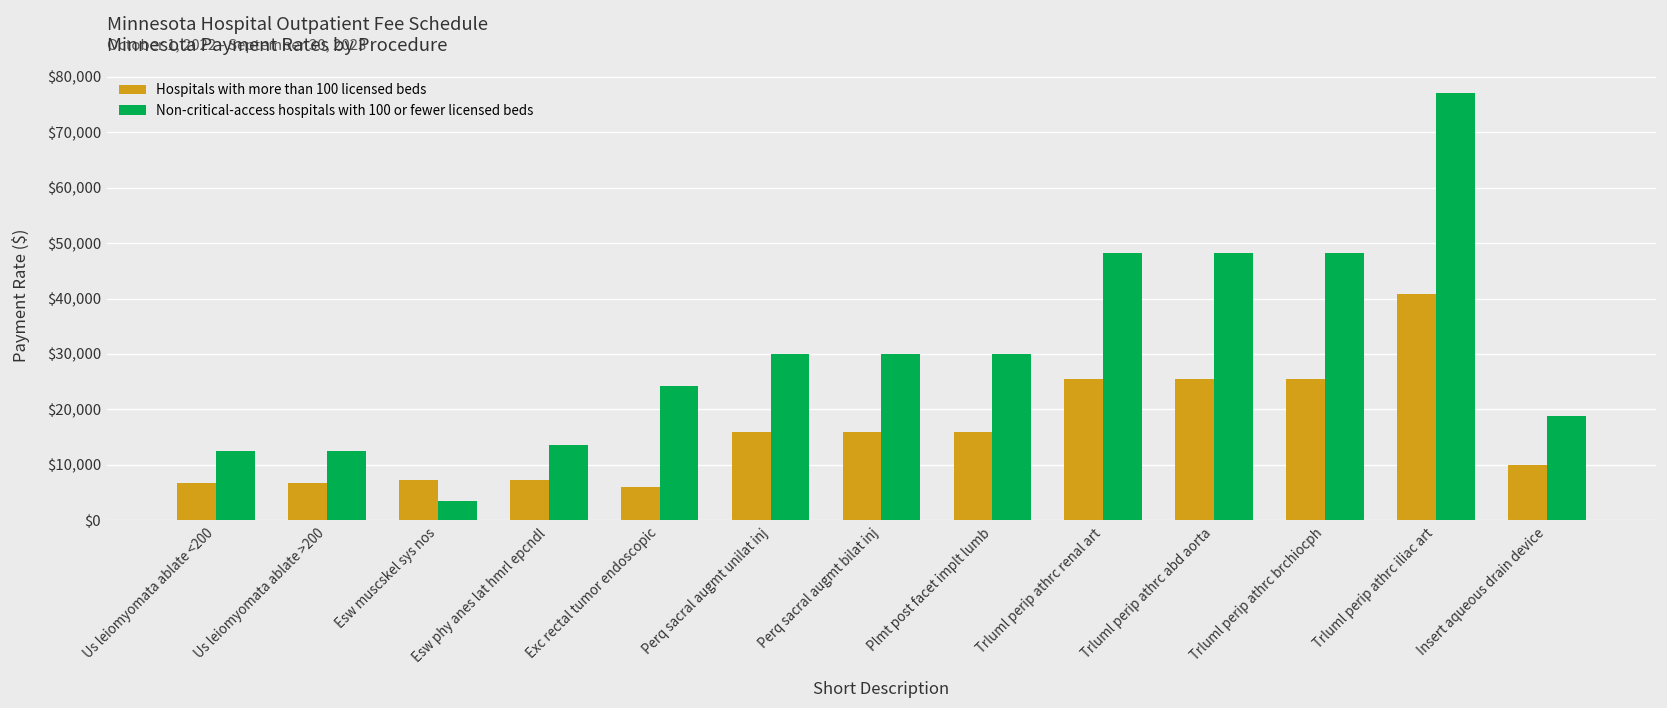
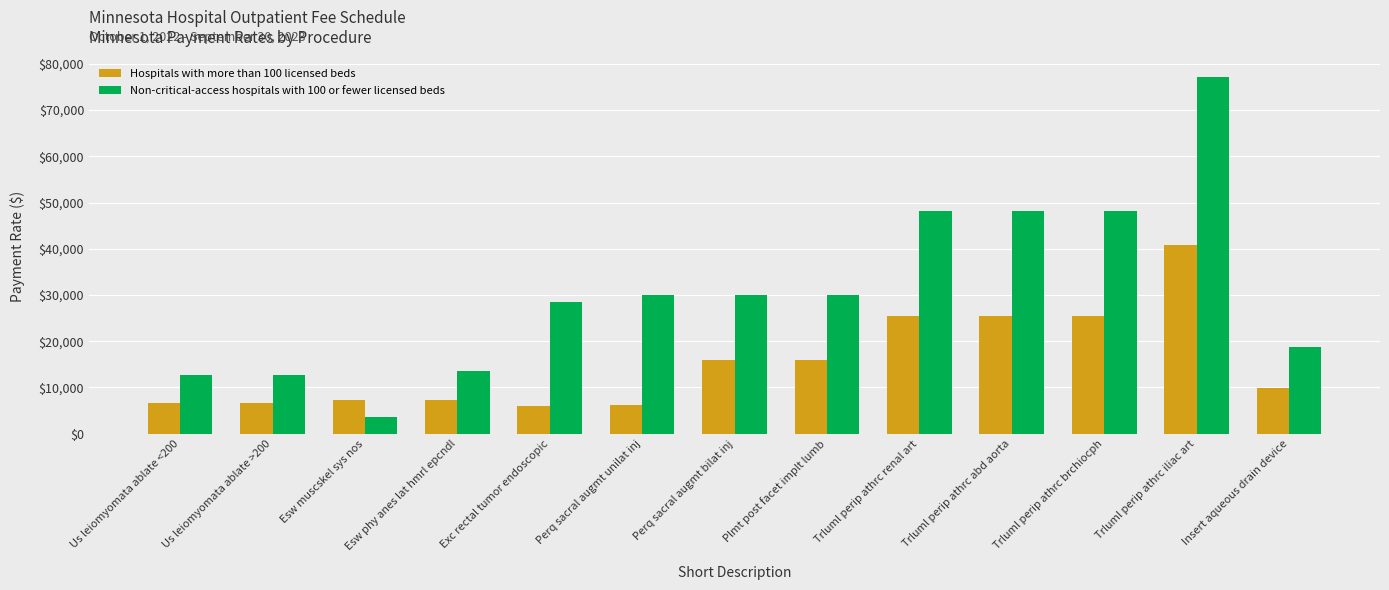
  {
    "Hospitals with more than 100 licensed beds": {
      "Us leiomyomata ablate <200": "$7,000",
      "Us leiomyomata ablate >200": "$7,000",
      "Esw muscskel sys nos": "$7,000",
      "Esw phy anes lat hmrl epcndl": "$7,000",
      "Exc rectal tumor endoscopic": "$6,000",
-     "Perq sacral augmt unilat inj": "$16,000",
+     "Perq sacral augmt unilat inj": "$6,000",
      "Perq sacral augmt bilat inj": "$16,000",
      "Plmt post facet implt lumb": "$16,000",
      "Trluml perip athrc renal art": "$26,000",
      "Trluml perip athrc abd aorta": "$26,000",
      "Trluml perip athrc brchiocph": "$26,000",
      "Trluml perip athrc iliac art": "$41,000",
      "Insert aqueous drain device": "$10,000"
    },
    "Non-critical-access hospitals with 100 or fewer licensed beds": {
      "Us leiomyomata ablate <200": "$13,000",
      "Us leiomyomata ablate >200": "$13,000",
      "Esw muscskel sys nos": "$4,000",
      "Esw phy anes lat hmrl epcndl": "$14,000",
-     "Exc rectal tumor endoscopic": "$24,000",
+     "Exc rectal tumor endoscopic": "$28,000",
      "Perq sacral augmt unilat inj": "$30,000",
      "Perq sacral augmt bilat inj": "$30,000",
      "Plmt post facet implt lumb": "$30,000",
      "Trluml perip athrc renal art": "$48,000",
      "Trluml perip athrc abd aorta": "$48,000",
      "Trluml perip athrc brchiocph": "$48,000",
      "Trluml perip athrc iliac art": "$77,000",
      "Insert aqueous drain device": "$19,000"
    }
  }
